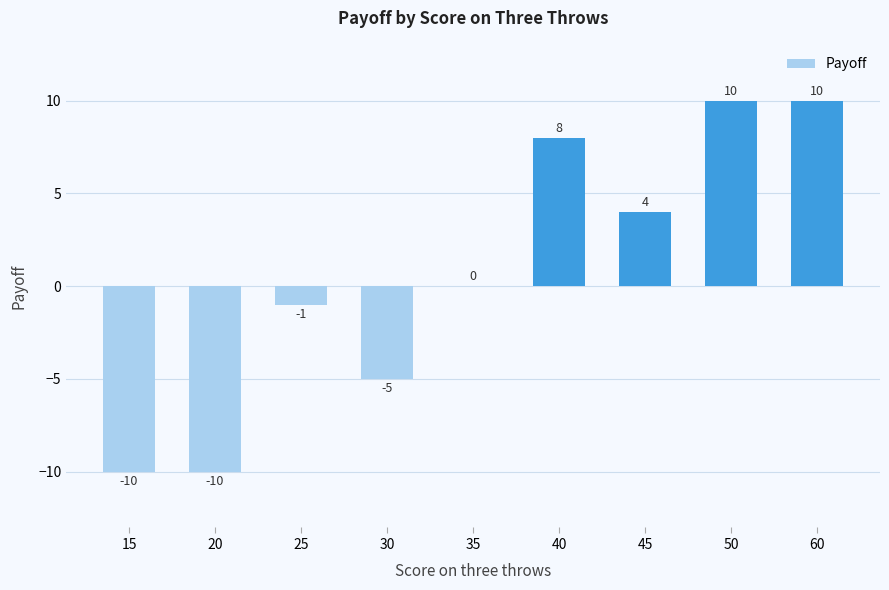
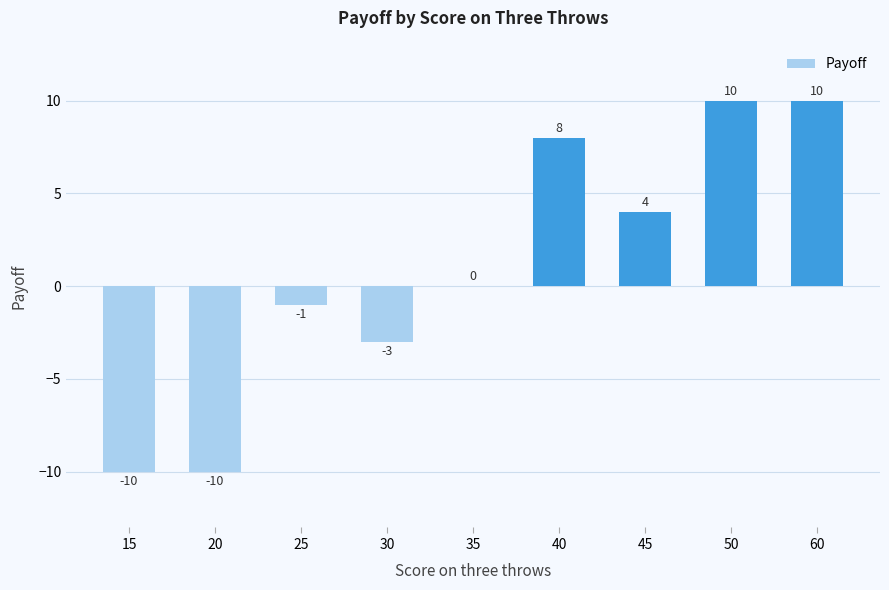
  {
    "15": -10,
    "20": -10,
    "25": -1,
-   "30": -5,
+   "30": -3,
    "35": 0,
    "40": 8,
    "45": 4,
    "50": 10,
    "60": 10
  }
